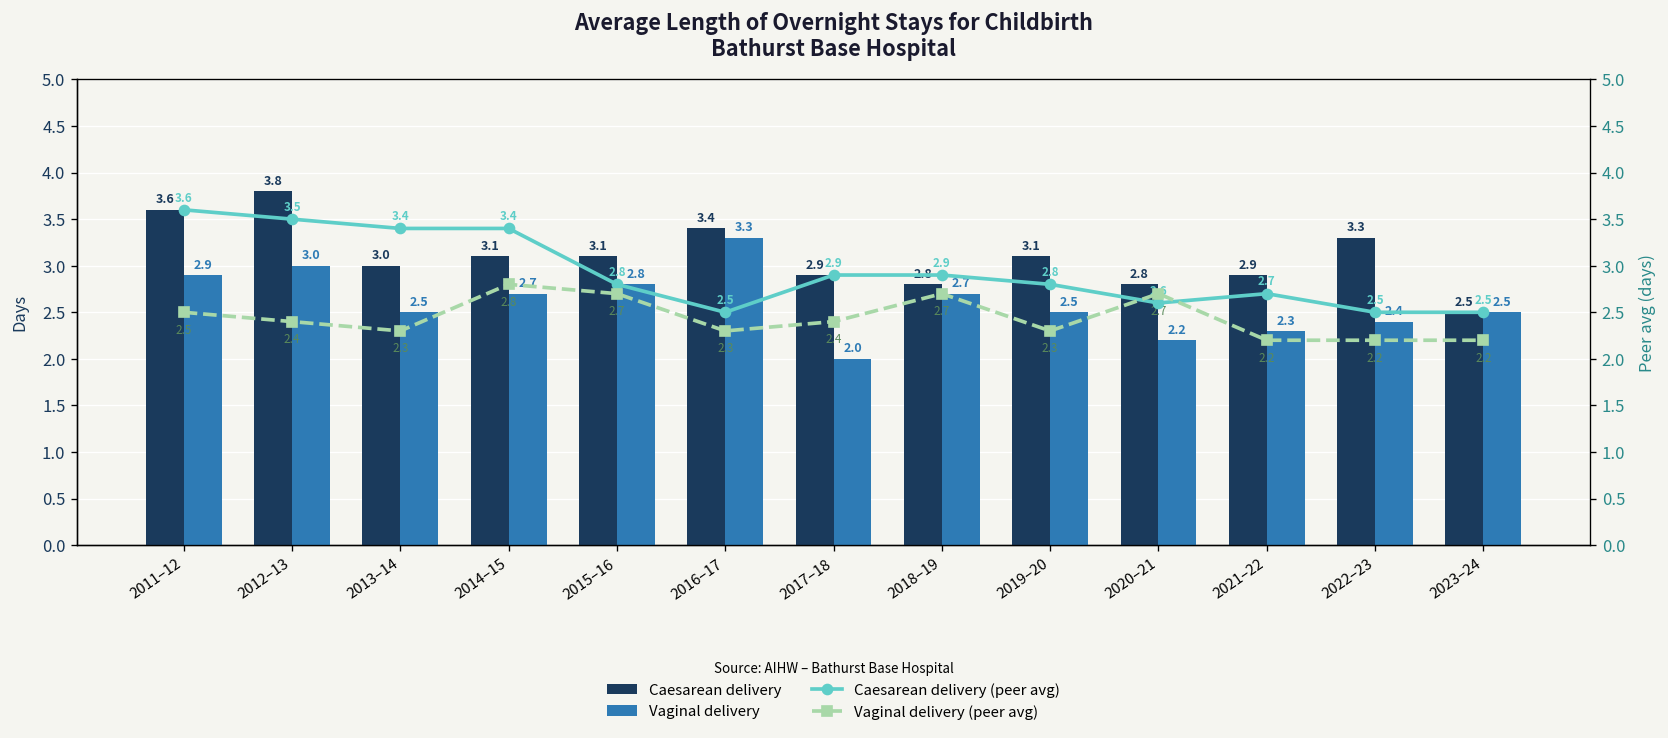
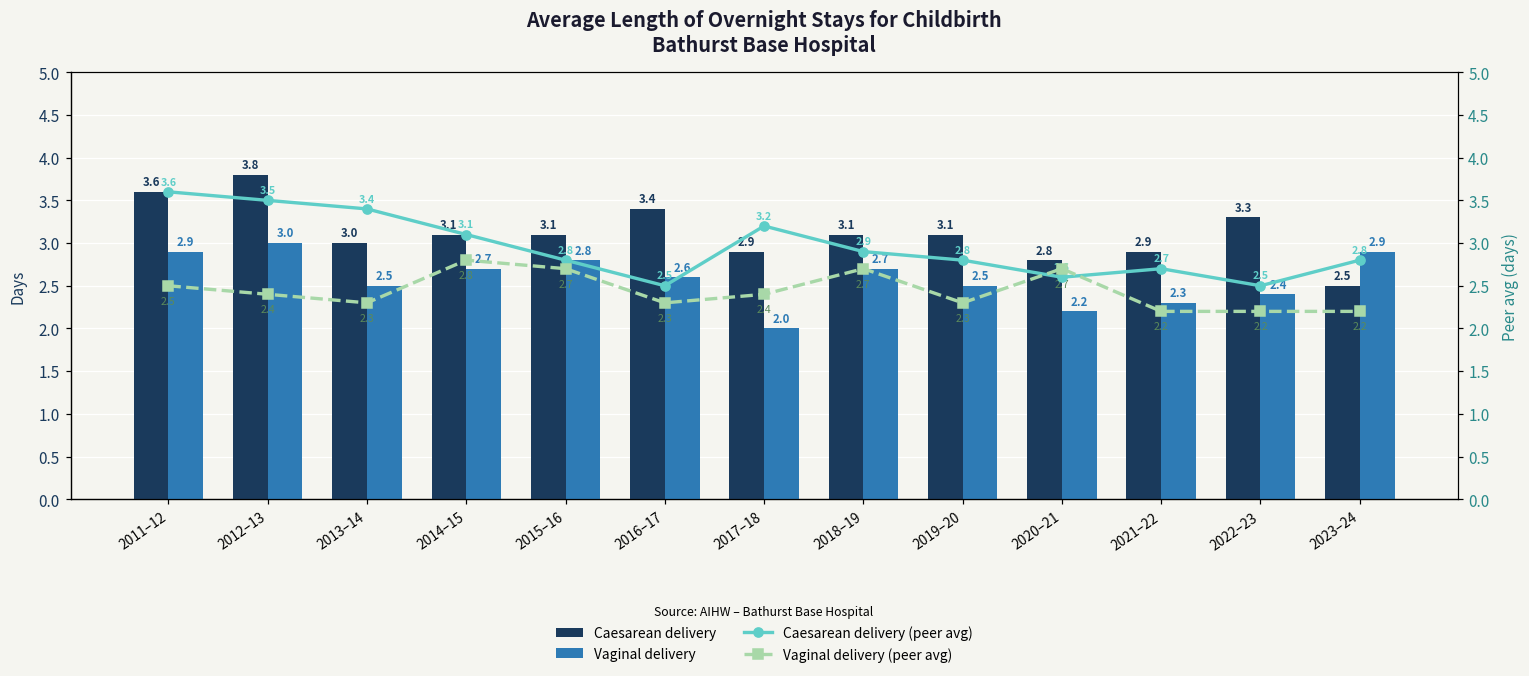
  {
    "Caesarean delivery": {
      "2011–12": 3.6,
      "2012–13": 3.8,
      "2013–14": 3.0,
      "2014–15": 3.1,
      "2015–16": 3.1,
      "2016–17": 3.4,
      "2017–18": 2.9,
-     "2018–19": 2.8,
+     "2018–19": 3.1,
      "2019–20": 3.1,
      "2020–21": 2.8,
      "2021–22": 2.9,
      "2022–23": 3.3,
      "2023–24": 2.5
    },
    "Vaginal delivery": {
      "2011–12": 2.9,
      "2012–13": 3.0,
      "2013–14": 2.5,
      "2014–15": 2.7,
      "2015–16": 2.8,
-     "2016–17": 3.3,
+     "2016–17": 2.6,
      "2017–18": 2.0,
      "2018–19": 2.7,
      "2019–20": 2.5,
      "2020–21": 2.2,
      "2021–22": 2.3,
      "2022–23": 2.4,
-     "2023–24": 2.5
+     "2023–24": 2.9
    },
    "Caesarean delivery (peer avg)": {
      "2011–12": 3.6,
      "2012–13": 3.5,
      "2013–14": 3.4,
-     "2014–15": 3.4,
+     "2014–15": 3.1,
      "2015–16": 2.8,
      "2016–17": 2.5,
-     "2017–18": 2.9,
+     "2017–18": 3.2,
      "2018–19": 2.9,
      "2019–20": 2.8,
      "2021–22": 2.7,
      "2022–23": 2.5,
-     "2023–24": 2.5
+     "2023–24": 2.8
    },
    "Vaginal delivery (peer avg)": {
      "2011–12": 2.5,
      "2012–13": 2.4,
      "2013–14": 2.3,
      "2014–15": 2.8,
      "2015–16": 2.7,
      "2016–17": 2.3,
      "2017–18": 2.4,
      "2018–19": 2.7,
      "2019–20": 2.3,
      "2021–22": 2.2,
      "2022–23": 2.2,
      "2023–24": 2.2
    }
  }
